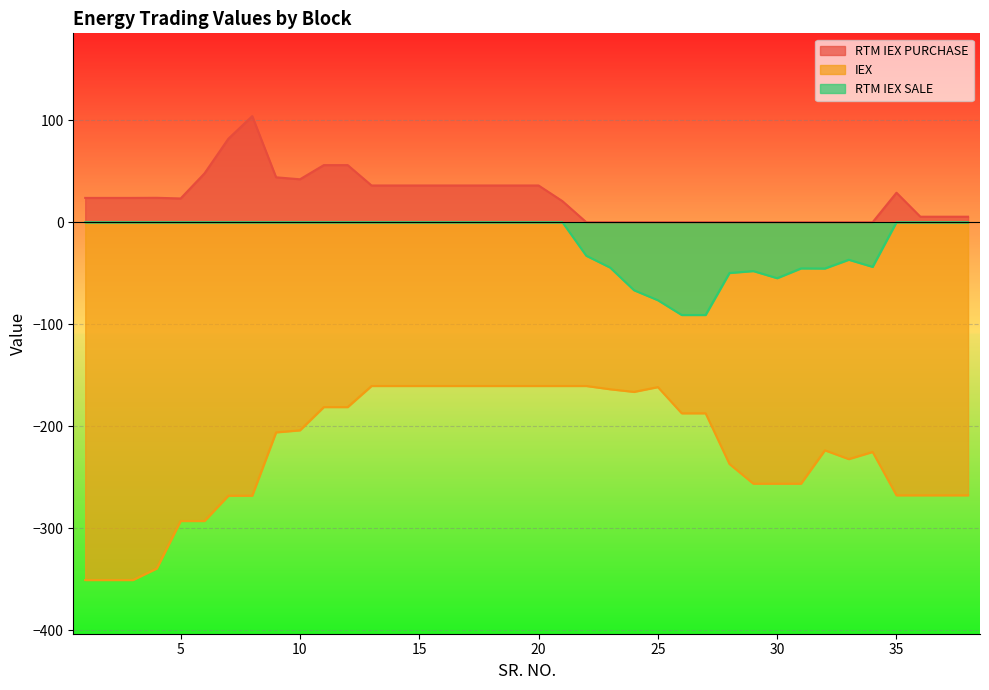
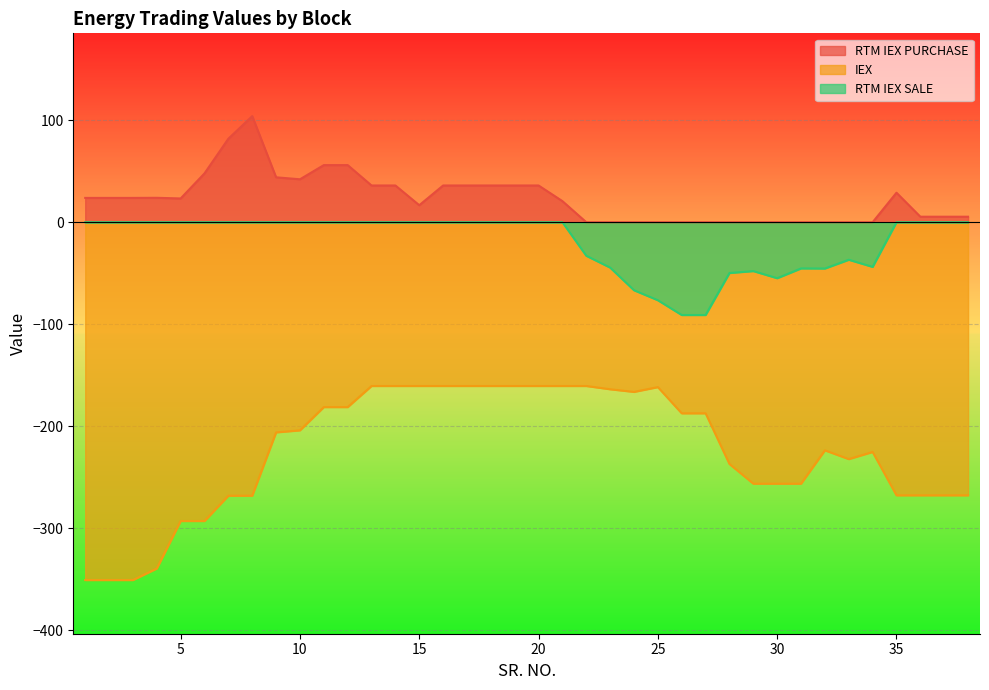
  {
    "RTM IEX PURCHASE": {
      "5": 23,
      "10": 42,
-     "15": 36,
+     "15": 17,
      "20": 36,
      "35": 29
    }
  }
